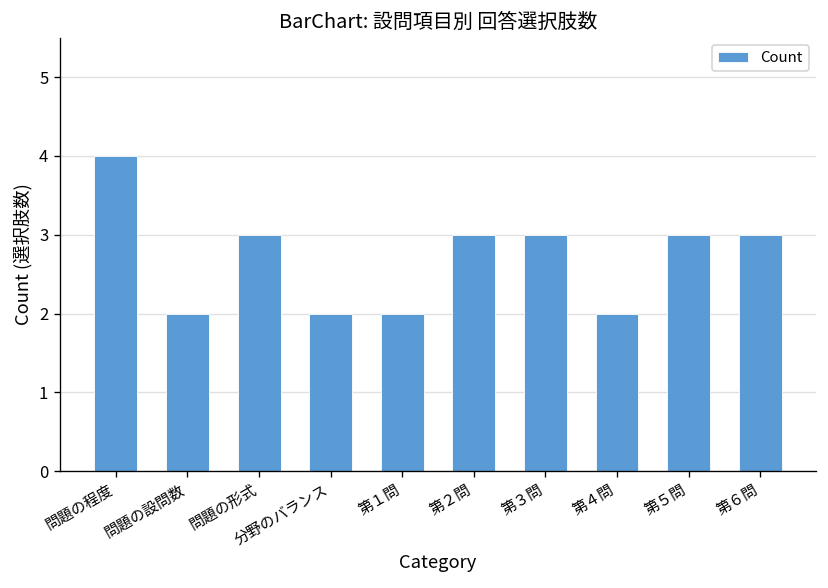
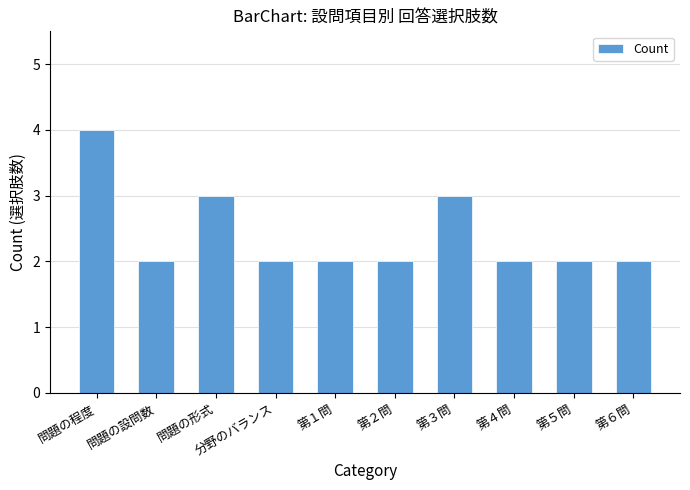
  {
    "問題の程度": 4,
    "問題の設問数": 2,
    "問題の形式": 3,
    "分野のバランス": 2,
    "第１問": 2,
-   "第２問": 3,
+   "第２問": 2,
    "第３問": 3,
    "第４問": 2,
-   "第５問": 3,
-   "第６問": 3
+   "第５問": 2,
+   "第６問": 2
  }
